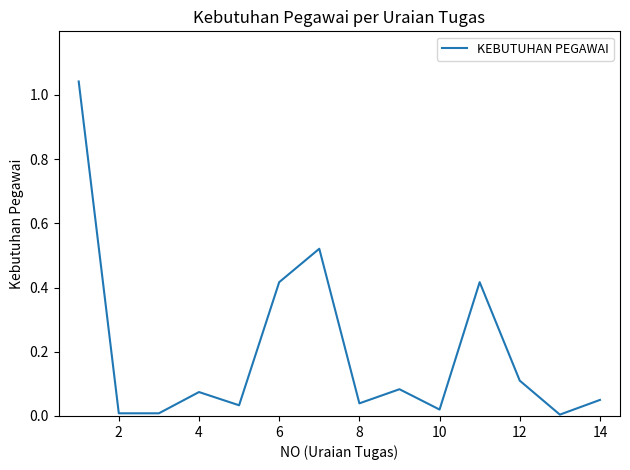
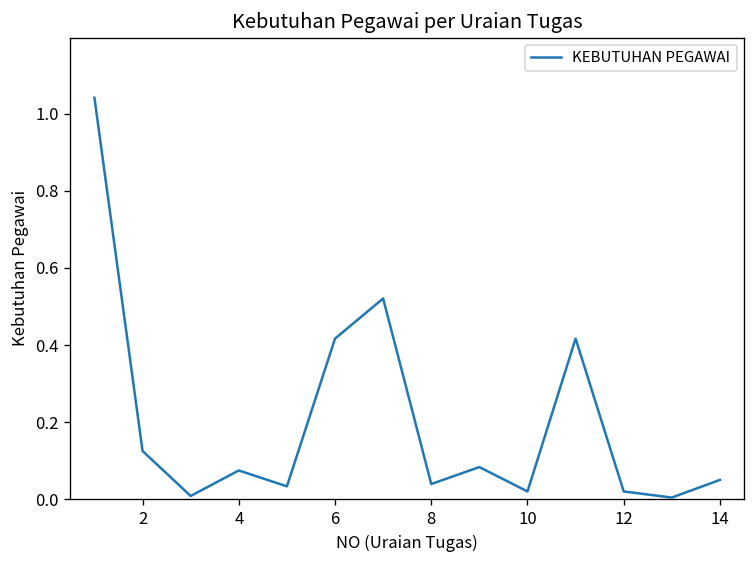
  {
-   "2": 0.01,
+   "2": 0.13,
    "4": 0.07,
    "6": 0.42,
    "8": 0.04,
    "10": 0.02,
-   "12": 0.11,
+   "12": 0.02,
    "14": 0.05
  }
